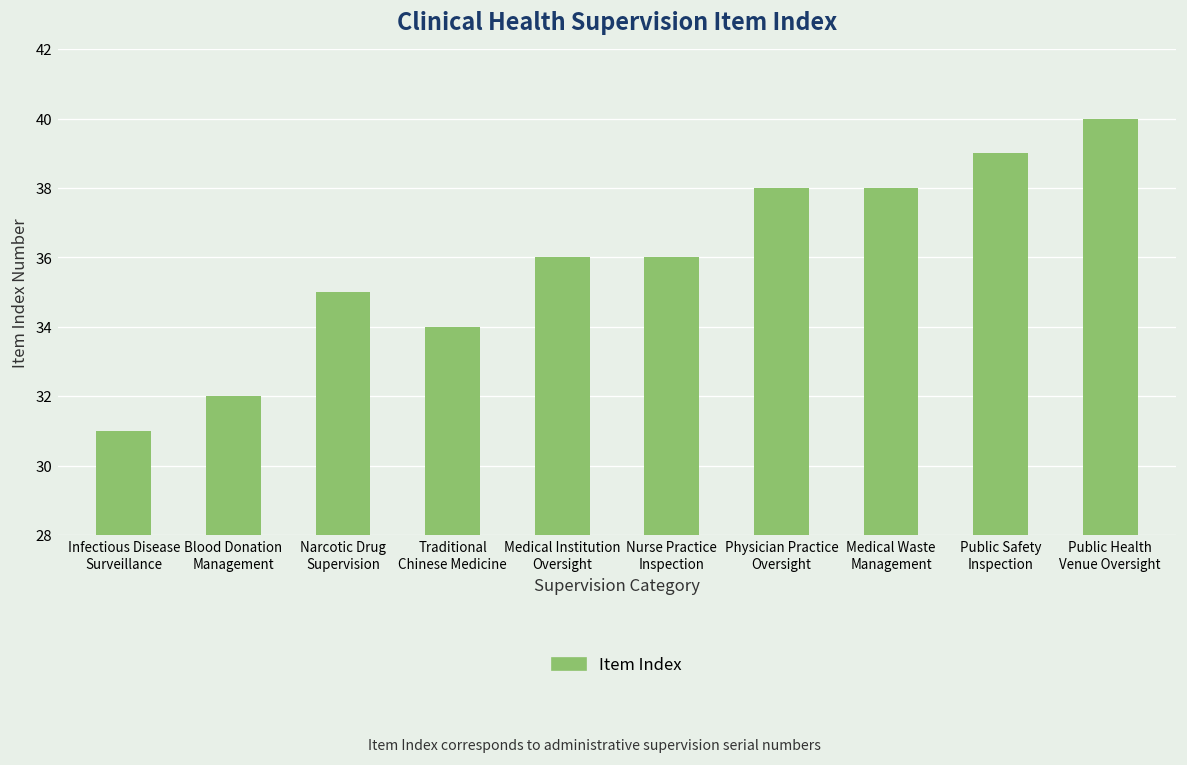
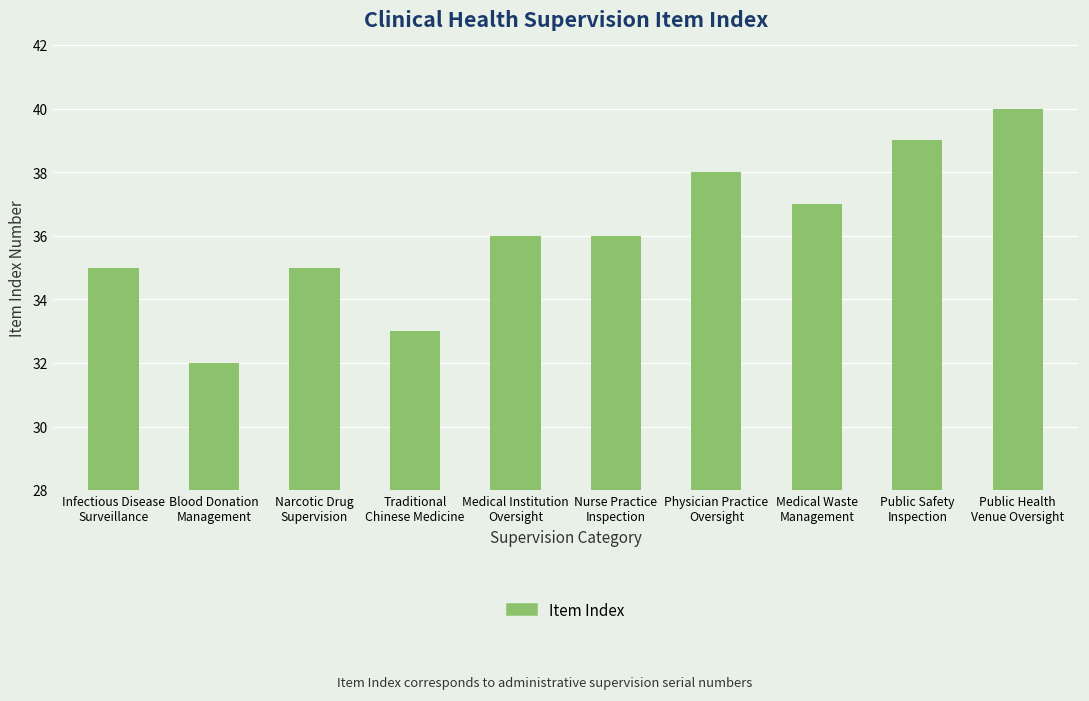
  {
-   "Infectious Disease Surveillance": 31,
+   "Infectious Disease Surveillance": 35,
    "Blood Donation Management": 32,
    "Narcotic Drug Supervision": 35,
-   "Traditional Chinese Medicine": 34,
+   "Traditional Chinese Medicine": 33,
    "Medical Institution Oversight": 36,
    "Nurse Practice Inspection": 36,
    "Physician Practice Oversight": 38,
-   "Medical Waste Management": 38,
+   "Medical Waste Management": 37,
    "Public Safety Inspection": 39,
    "Public Health Venue Oversight": 40
  }
